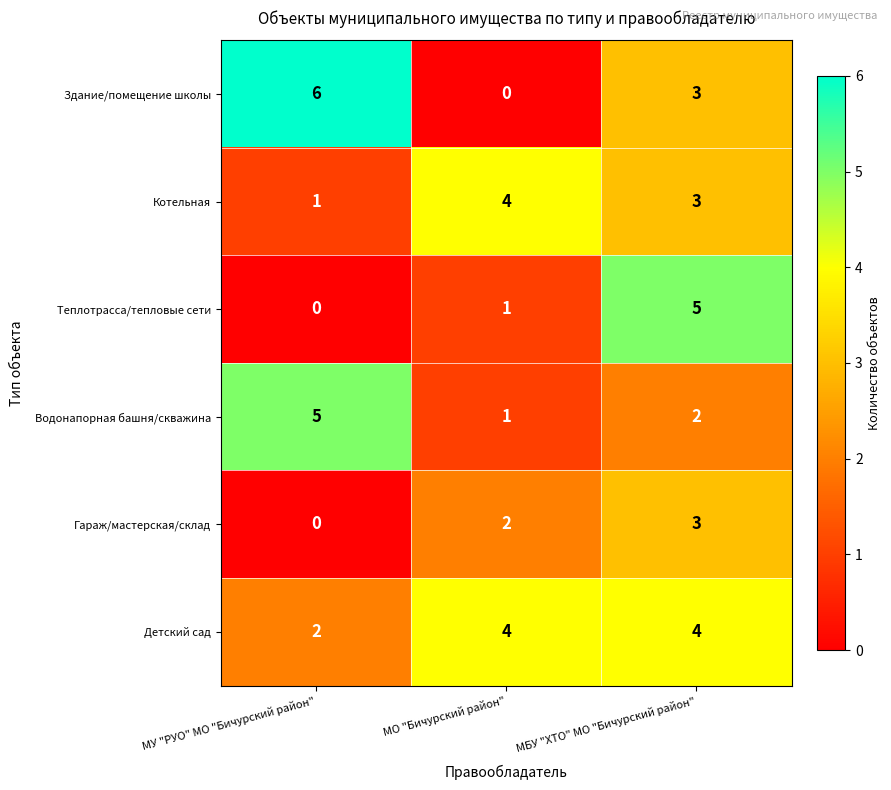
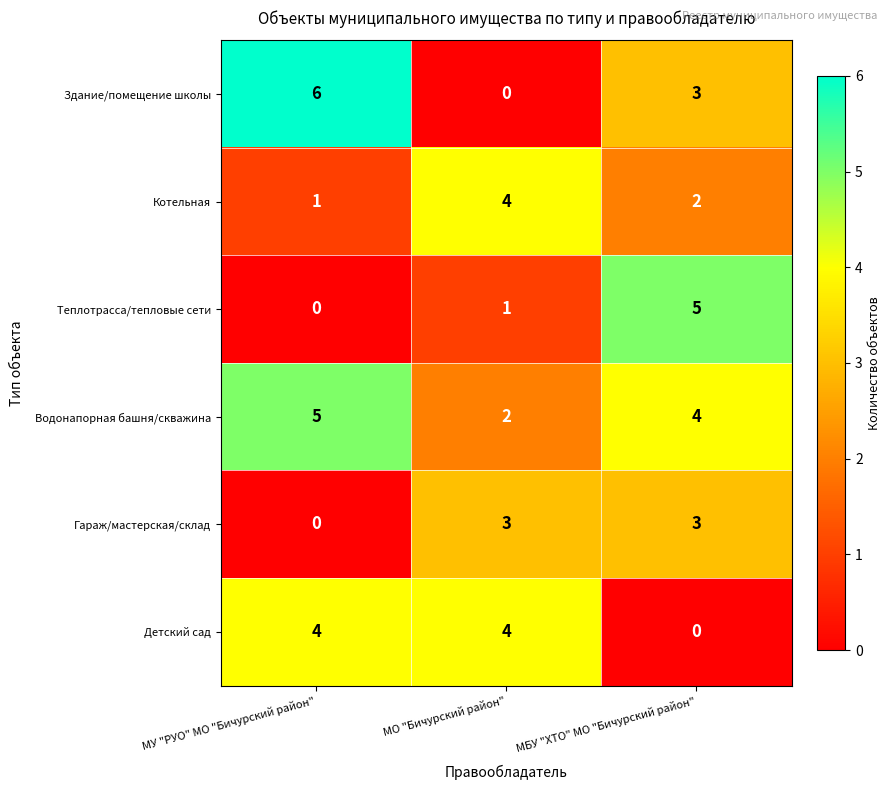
  {
    "Здание/помещение школы": {
      "МУ \"РУО\" МО \"Бичурский район\"": 6,
      "МО \"Бичурский район\"": 0,
      "МБУ \"ХТО\" МО \"Бичурский район\"": 3
    },
    "Котельная": {
      "МУ \"РУО\" МО \"Бичурский район\"": 1,
      "МО \"Бичурский район\"": 4,
-     "МБУ \"ХТО\" МО \"Бичурский район\"": 3
+     "МБУ \"ХТО\" МО \"Бичурский район\"": 2
    },
    "Теплотрасса/тепловые сети": {
      "МУ \"РУО\" МО \"Бичурский район\"": 0,
      "МО \"Бичурский район\"": 1,
      "МБУ \"ХТО\" МО \"Бичурский район\"": 5
    },
    "Водонапорная башня/скважина": {
      "МУ \"РУО\" МО \"Бичурский район\"": 5,
-     "МО \"Бичурский район\"": 1,
-     "МБУ \"ХТО\" МО \"Бичурский район\"": 2
+     "МО \"Бичурский район\"": 2,
+     "МБУ \"ХТО\" МО \"Бичурский район\"": 4
    },
    "Гараж/мастерская/склад": {
      "МУ \"РУО\" МО \"Бичурский район\"": 0,
-     "МО \"Бичурский район\"": 2,
+     "МО \"Бичурский район\"": 3,
      "МБУ \"ХТО\" МО \"Бичурский район\"": 3
    },
    "Детский сад": {
-     "МУ \"РУО\" МО \"Бичурский район\"": 2,
+     "МУ \"РУО\" МО \"Бичурский район\"": 4,
      "МО \"Бичурский район\"": 4,
-     "МБУ \"ХТО\" МО \"Бичурский район\"": 4
+     "МБУ \"ХТО\" МО \"Бичурский район\"": 0
    }
  }
